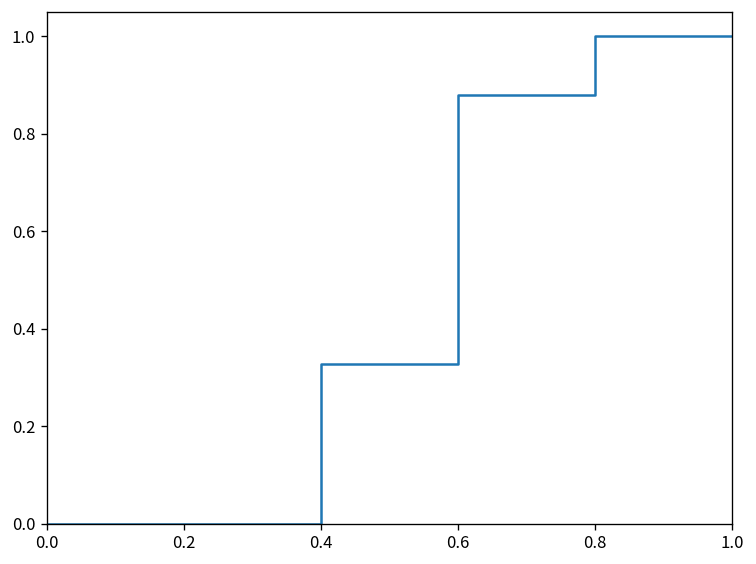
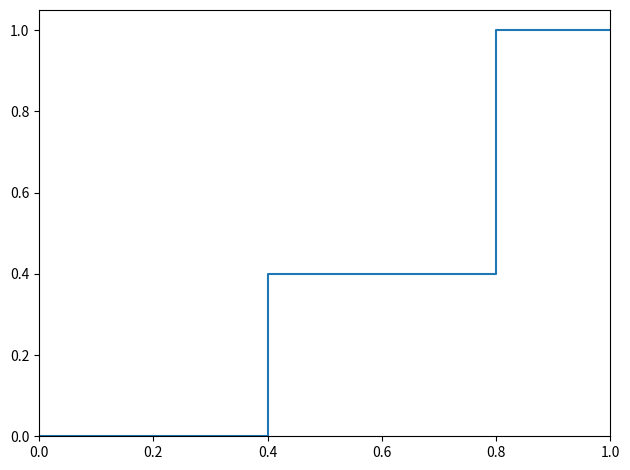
  {
    "0.0": 0.00,
    "0.2": 0.00,
-   "0.4": 0.33,
-   "0.6": 0.88,
+   "0.4": 0.40,
+   "0.6": 0.40,
    "0.8": 1.00,
    "1.0": 1.00
  }
